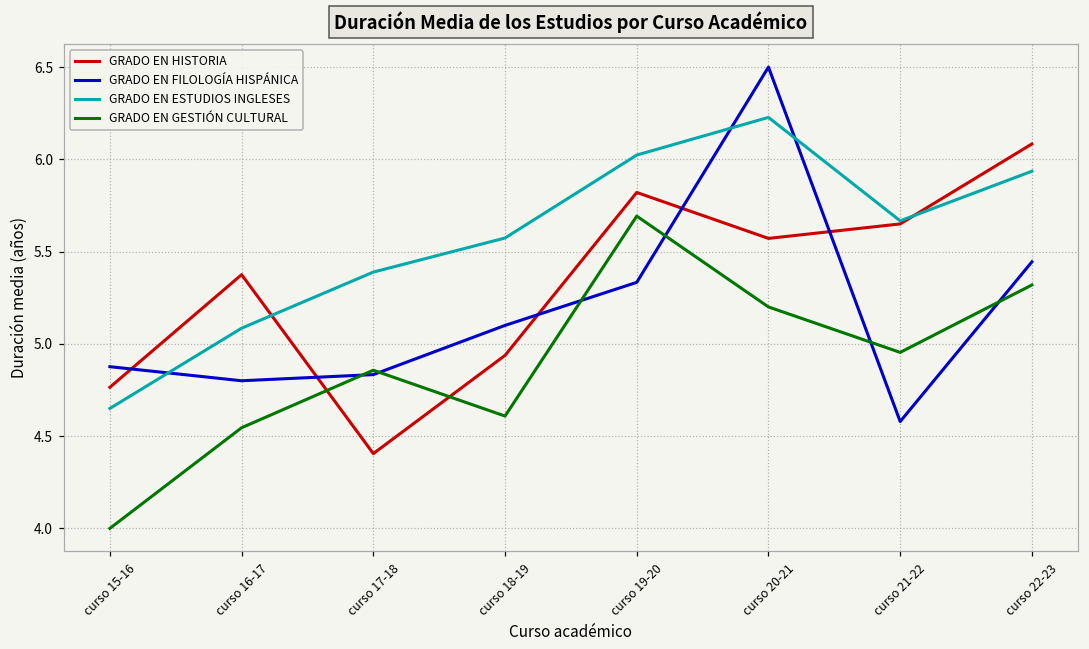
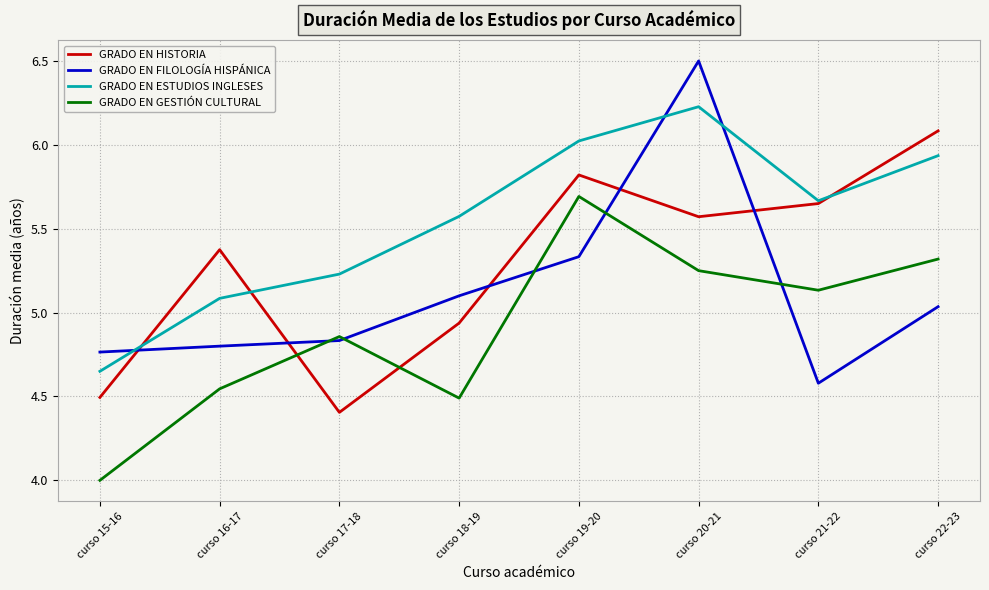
  {
    "GRADO EN HISTORIA": {
-     "curso 15-16": 4.76,
+     "curso 15-16": 4.49,
      "curso 16-17": 5.38,
      "curso 17-18": 4.41,
      "curso 18-19": 4.94,
      "curso 19-20": 5.82,
      "curso 20-21": 5.57,
      "curso 21-22": 5.65,
      "curso 22-23": 6.08
    },
    "GRADO EN FILOLOGÍA HISPÁNICA": {
-     "curso 15-16": 4.88,
+     "curso 15-16": 4.76,
      "curso 16-17": 4.80,
      "curso 17-18": 4.83,
      "curso 18-19": 5.10,
      "curso 19-20": 5.33,
      "curso 20-21": 6.50,
      "curso 21-22": 4.58,
-     "curso 22-23": 5.44
+     "curso 22-23": 5.04
    },
    "GRADO EN ESTUDIOS INGLESES": {
      "curso 15-16": 4.65,
      "curso 16-17": 5.08,
-     "curso 17-18": 5.39,
+     "curso 17-18": 5.23,
      "curso 18-19": 5.57,
      "curso 19-20": 6.02,
      "curso 20-21": 6.23,
      "curso 21-22": 5.67,
      "curso 22-23": 5.94
    },
    "GRADO EN GESTIÓN CULTURAL": {
      "curso 15-16": 4.00,
      "curso 16-17": 4.55,
      "curso 17-18": 4.86,
-     "curso 18-19": 4.61,
+     "curso 18-19": 4.49,
      "curso 19-20": 5.69,
-     "curso 20-21": 5.20,
-     "curso 21-22": 4.95,
+     "curso 20-21": 5.25,
+     "curso 21-22": 5.13,
      "curso 22-23": 5.32
    }
  }
